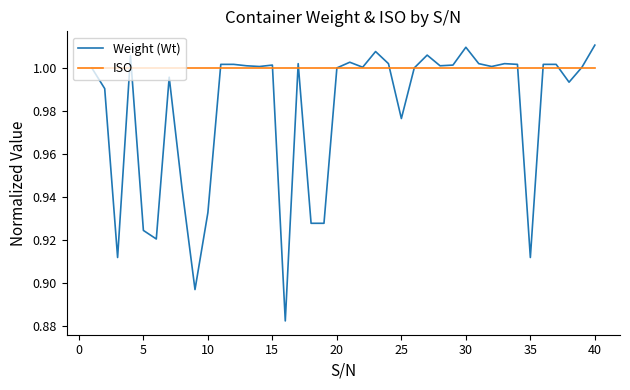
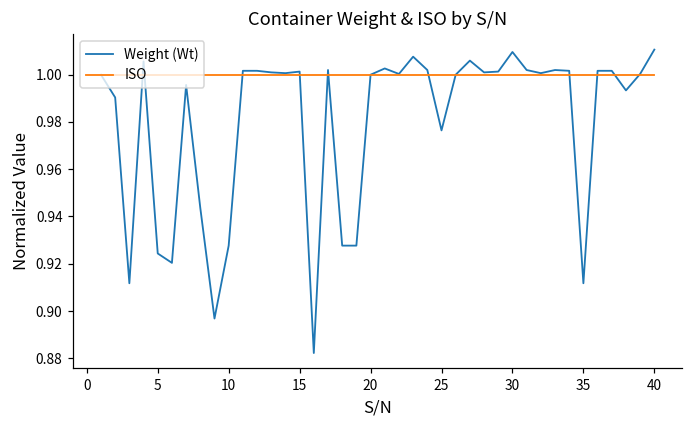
  {
    "Weight (Wt)": {
      "5": 0.924,
-     "10": 0.933,
+     "10": 0.928,
      "15": 1.001,
      "25": 0.976,
      "30": 1.010,
      "35": 0.912,
      "40": 1.011
    },
    "ISO": {
      "10": 1.000,
      "15": 1.000,
      "25": 1.000,
      "30": 1.000,
      "35": 1.000,
      "40": 1.000
    }
  }
